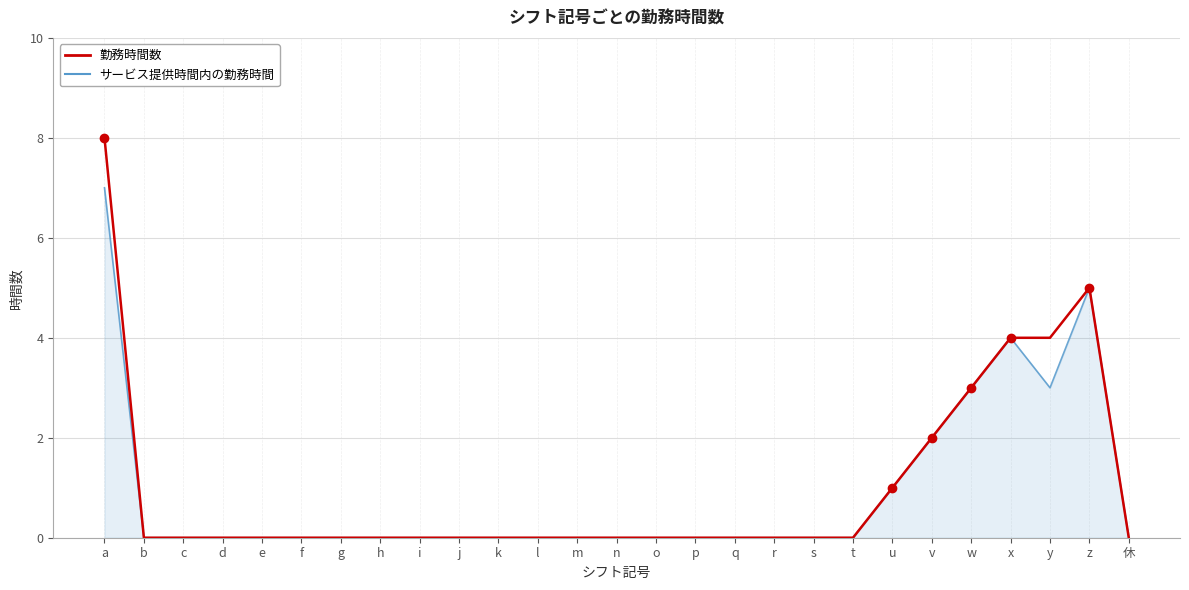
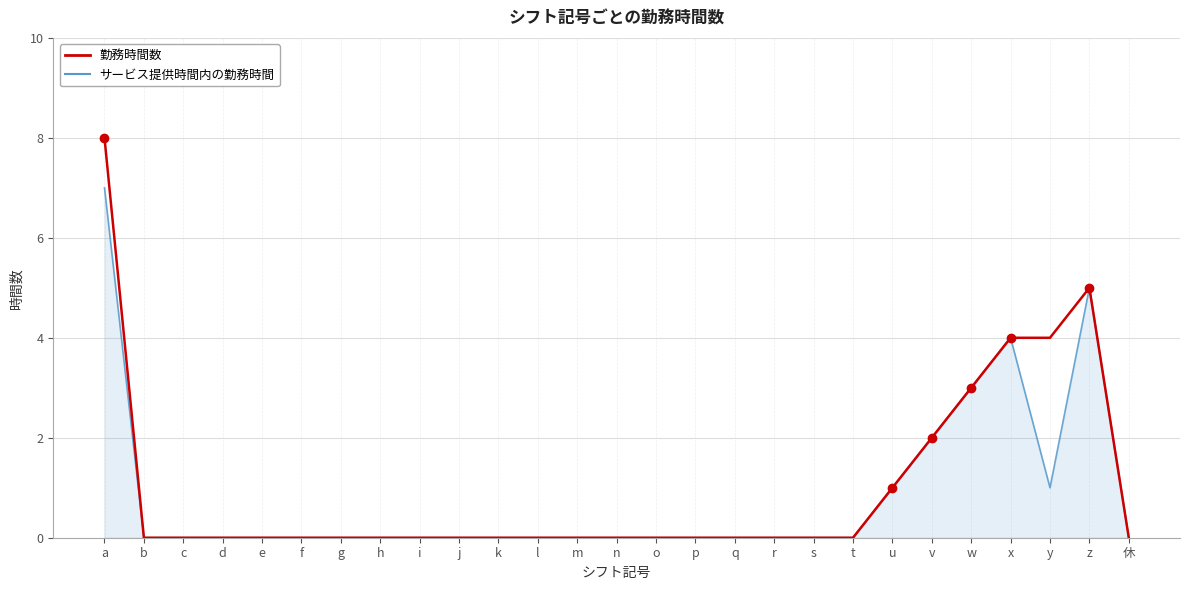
  {
    "サービス提供時間内の勤務時間": {
      "a": 7,
-     "y": 3
+     "y": 1
    }
  }
